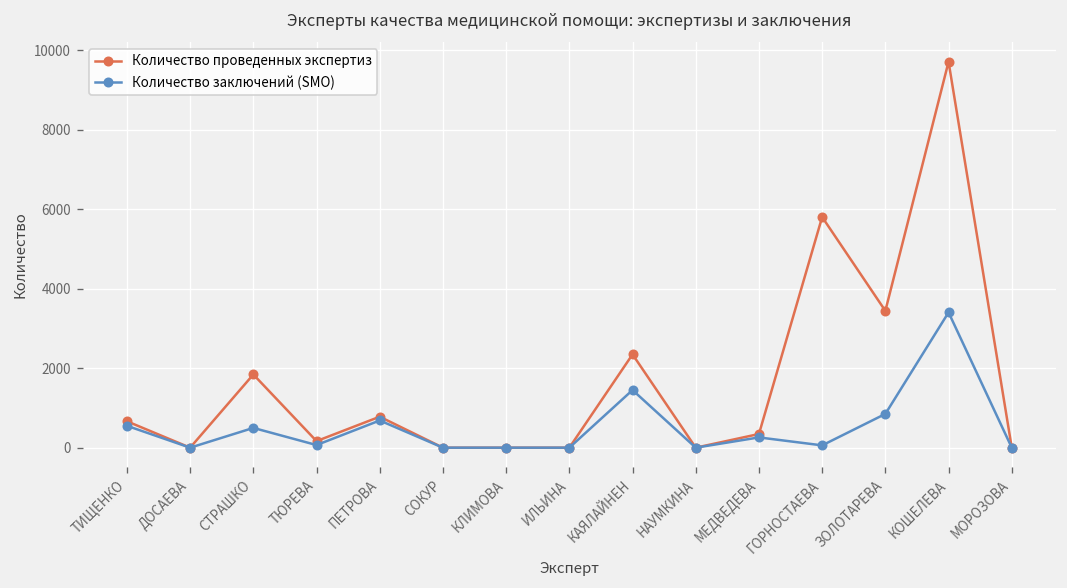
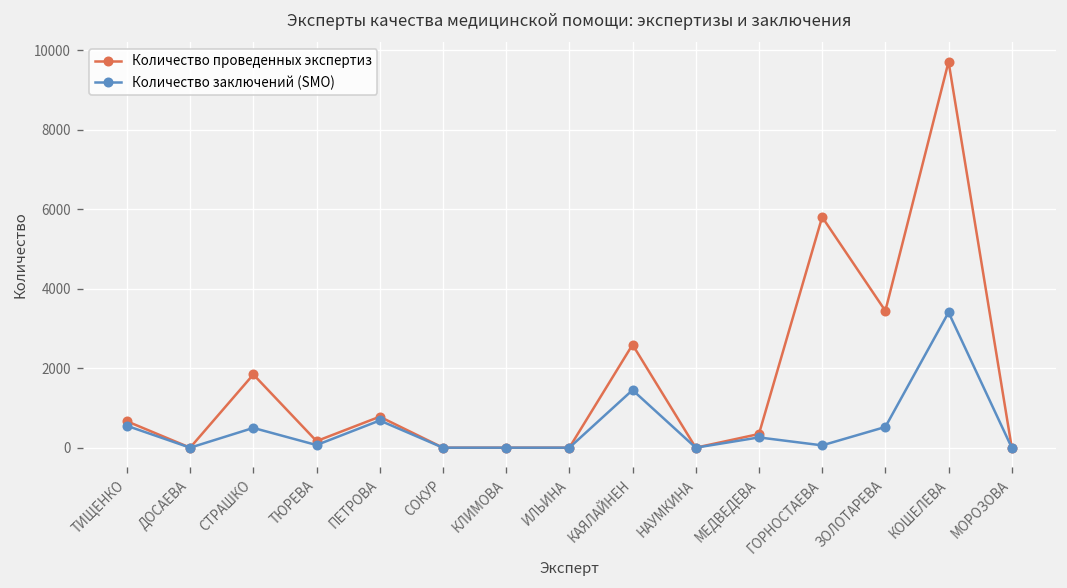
  {
    "Количество проведенных экспертиз": {
      "ТИЩЕНКО": 700,
      "СТРАШКО": 1800,
      "ТЮРЕВА": 200,
      "ПЕТРОВА": 800,
-     "КАЯЛАЙНЕН": 2300,
+     "КАЯЛАЙНЕН": 2600,
      "МЕДВЕДЕВА": 300,
      "ГОРНОСТАЕВА": 5800,
      "ЗОЛОТАРЕВА": 3400,
      "КОШЕЛЕВА": 9700
    },
    "Количество заключений (SMO)": {
      "ТИЩЕНКО": 600,
      "СТРАШКО": 500,
      "ТЮРЕВА": 100,
      "ПЕТРОВА": 700,
      "КАЯЛАЙНЕН": 1400,
      "МЕДВЕДЕВА": 300,
      "ГОРНОСТАЕВА": 100,
-     "ЗОЛОТАРЕВА": 800,
+     "ЗОЛОТАРЕВА": 500,
      "КОШЕЛЕВА": 3400
    }
  }
